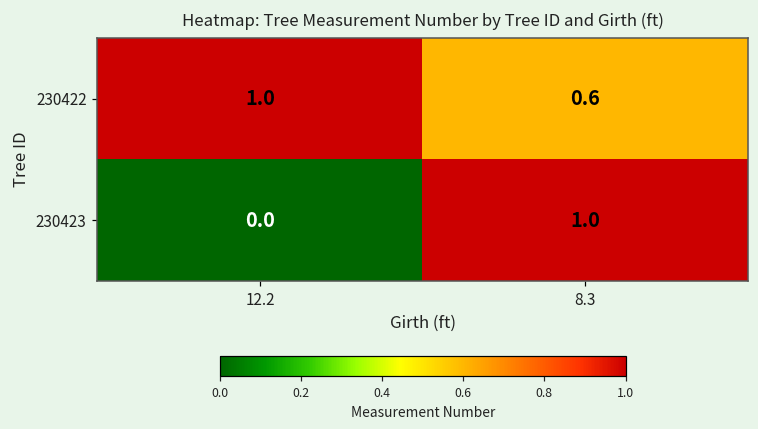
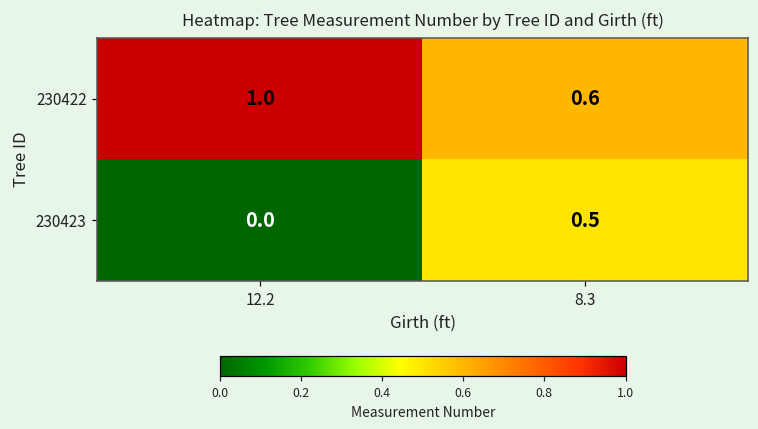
  {
    "230422": {
      "12.2": 1.0,
      "8.3": 0.6
    },
    "230423": {
      "12.2": 0.0,
-     "8.3": 1.0
+     "8.3": 0.5
    }
  }
